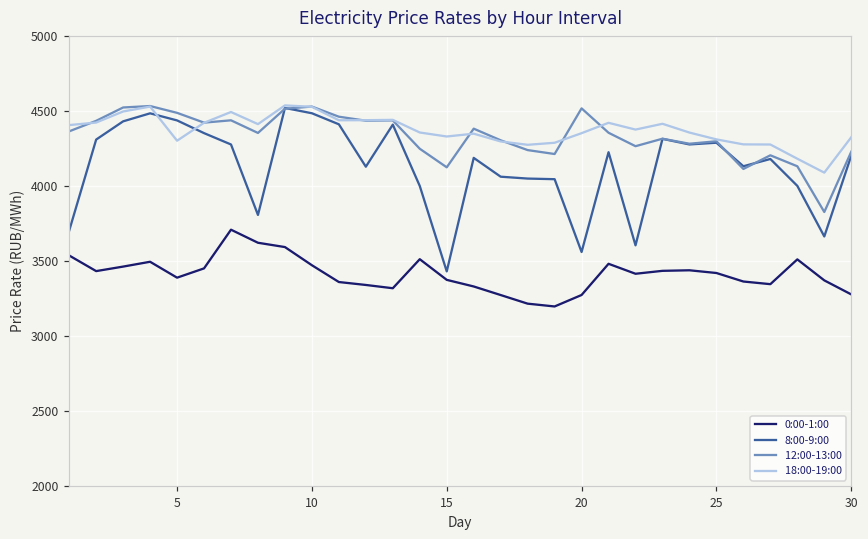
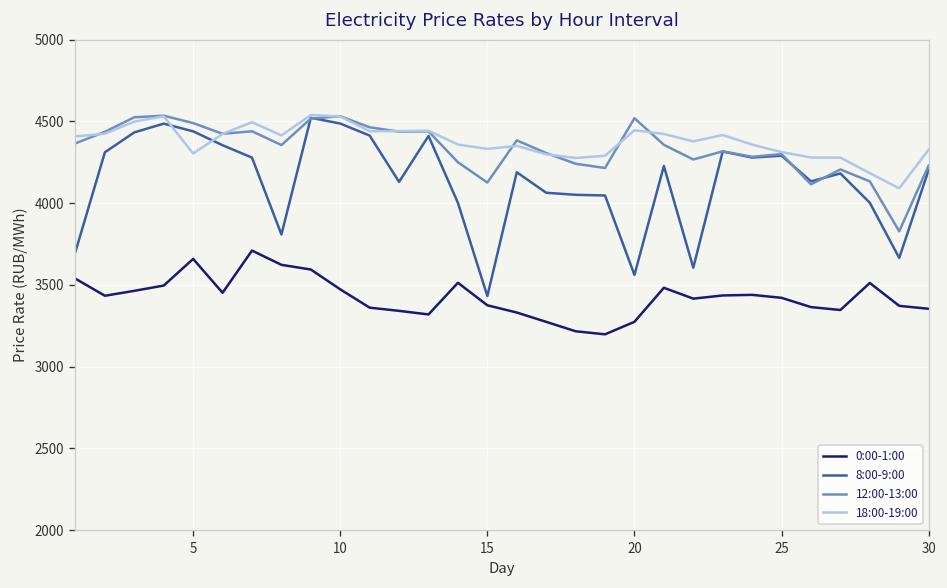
  {
    "0:00-1:00": {
-     "5": 3390,
+     "5": 3660,
      "10": 3470,
      "15": 3380,
      "20": 3270,
      "25": 3420,
-     "30": 3280
+     "30": 3350
    },
    "8:00-9:00": {
      "5": 4440,
      "10": 4490,
      "15": 3430,
      "20": 3560,
      "30": 4200
    },
    "12:00-13:00": {
      "5": 4490,
      "15": 4130,
      "20": 4520,
      "30": 4230
    },
    "18:00-19:00": {
      "5": 4300,
      "15": 4330,
-     "20": 4350,
+     "20": 4450,
      "30": 4330
    }
  }
